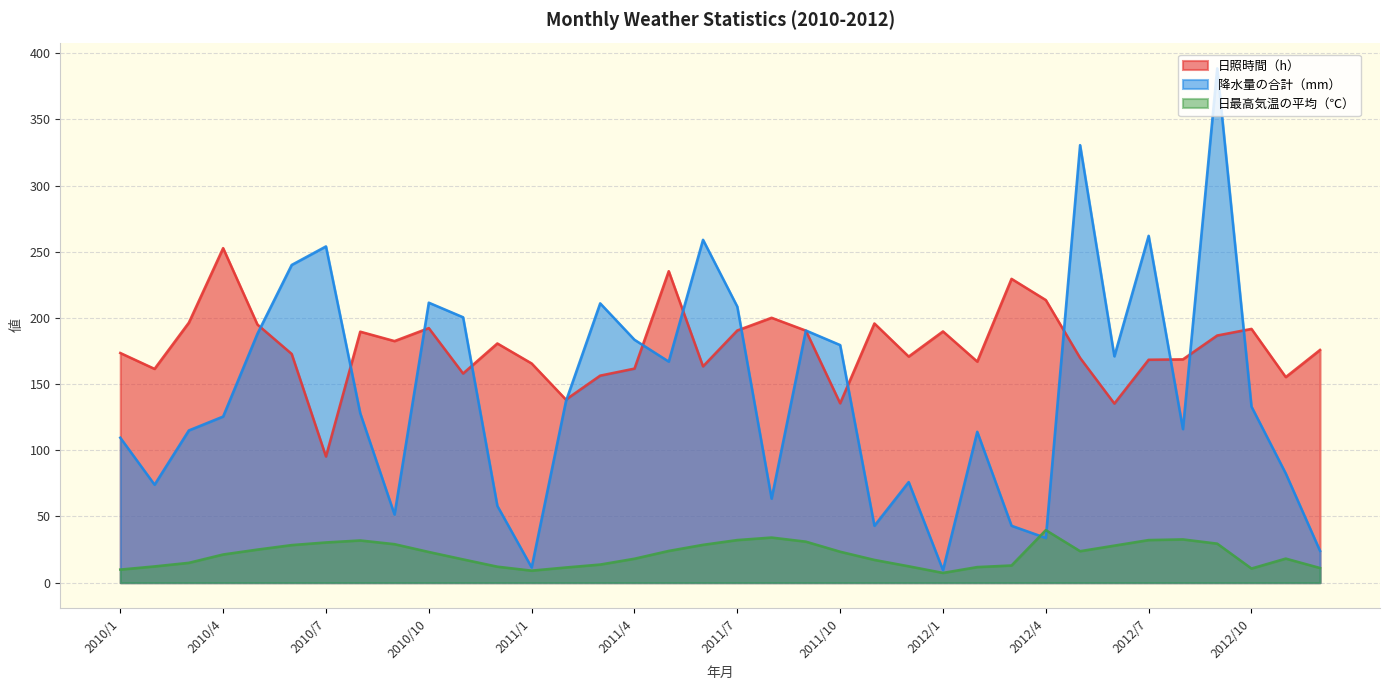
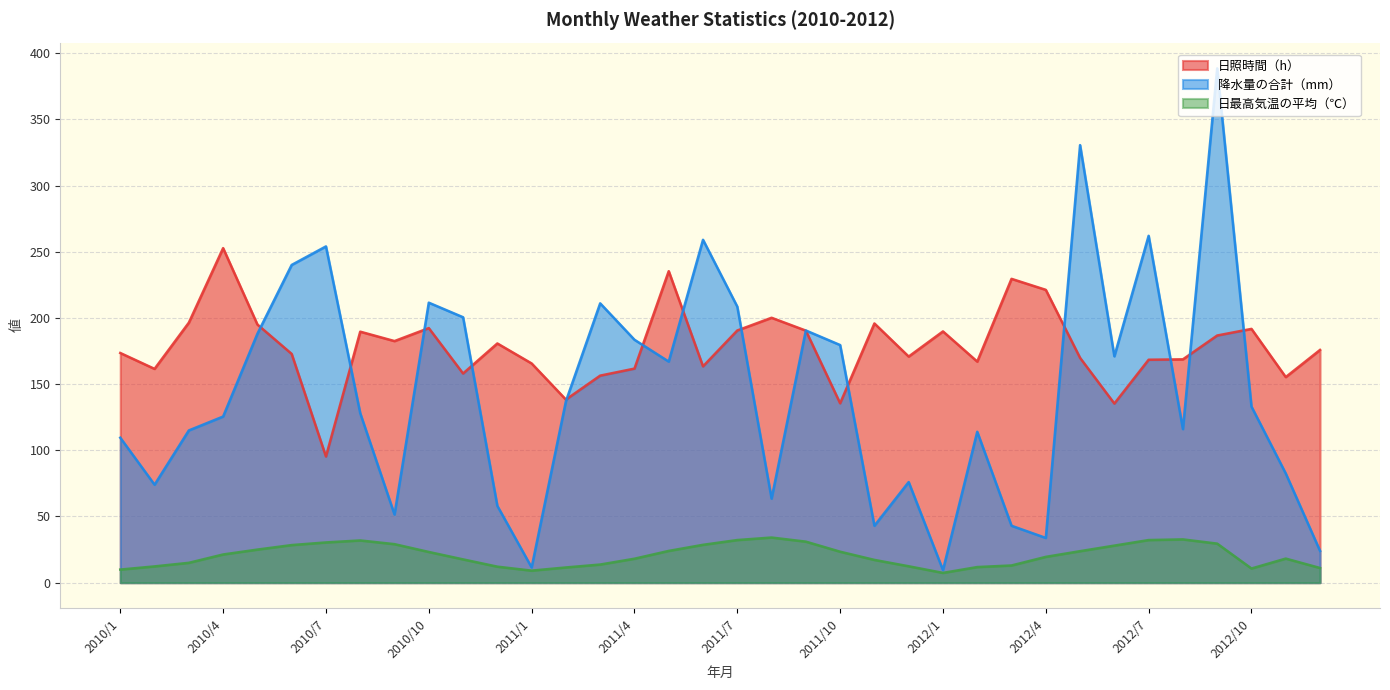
  {
    "日照時間（h）": {
      "2010/1": 174,
      "2010/4": 253,
      "2010/7": 95,
      "2010/10": 192,
      "2011/1": 166,
      "2011/4": 162,
      "2011/7": 191,
      "2011/10": 136,
      "2012/1": 190,
-     "2012/4": 214,
+     "2012/4": 221,
      "2012/7": 168,
      "2012/10": 192
    },
    "降水量の合計（mm）": {
      "2010/1": 110,
      "2010/4": 126,
      "2010/7": 254,
      "2010/10": 212,
      "2011/1": 12,
      "2011/4": 184,
      "2011/7": 209,
      "2011/10": 180,
      "2012/1": 10,
      "2012/4": 34,
      "2012/7": 262,
      "2012/10": 133
    },
    "日最高気温の平均（℃）": {
      "2010/1": 10,
      "2010/4": 21,
      "2010/7": 30,
      "2010/10": 23,
      "2011/1": 9,
      "2011/4": 18,
      "2011/7": 32,
      "2011/10": 23,
      "2012/1": 7,
-     "2012/4": 40,
+     "2012/4": 20,
      "2012/7": 32,
      "2012/10": 11
    }
  }
